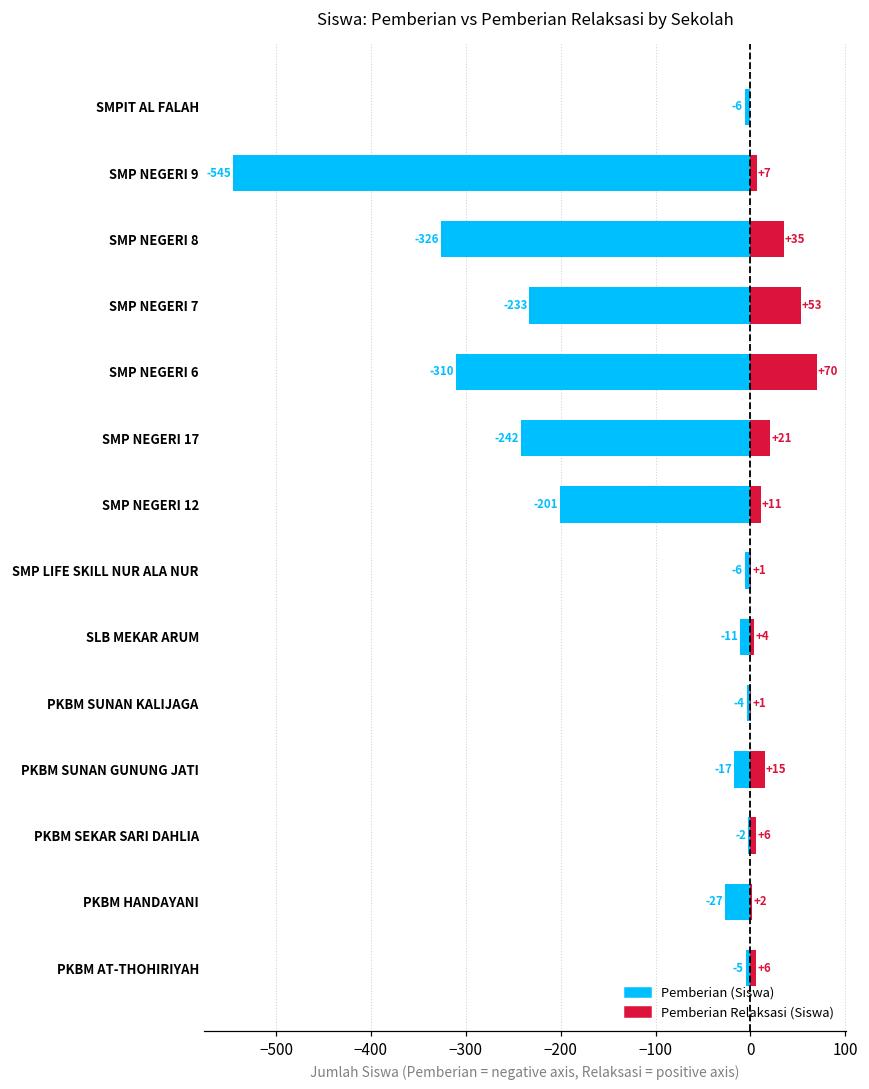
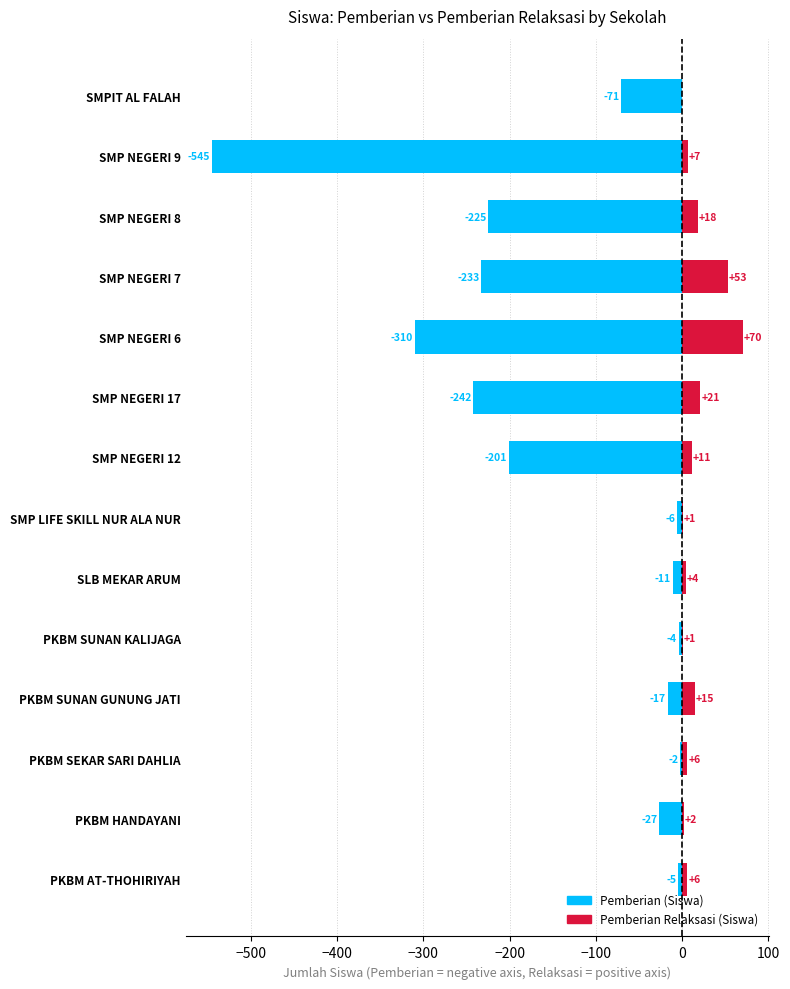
  {
    "Pemberian (Siswa)": {
-     "SMPIT AL FALAH": "-6",
+     "SMPIT AL FALAH": "-71",
      "SMP NEGERI 9": "-545",
-     "SMP NEGERI 8": "-326",
+     "SMP NEGERI 8": "-225",
      "SMP NEGERI 7": "-233",
      "SMP NEGERI 6": "-310",
      "SMP NEGERI 17": "-242",
      "SMP NEGERI 12": "-201",
      "SMP LIFE SKILL NUR ALA NUR": "-6",
      "SLB MEKAR ARUM": "-11",
      "PKBM SUNAN KALIJAGA": "-4",
      "PKBM SUNAN GUNUNG JATI": "-17",
      "PKBM SEKAR SARI DAHLIA": "-2",
      "PKBM HANDAYANI": "-27",
      "PKBM AT-THOHIRIYAH": "-5"
    },
    "Pemberian Relaksasi (Siswa)": {
      "SMP NEGERI 9": "+7",
-     "SMP NEGERI 8": "+35",
+     "SMP NEGERI 8": "+18",
      "SMP NEGERI 7": "+53",
      "SMP NEGERI 6": "+70",
      "SMP NEGERI 17": "+21",
      "SMP NEGERI 12": "+11",
      "SMP LIFE SKILL NUR ALA NUR": "+1",
      "SLB MEKAR ARUM": "+4",
      "PKBM SUNAN KALIJAGA": "+1",
      "PKBM SUNAN GUNUNG JATI": "+15",
      "PKBM SEKAR SARI DAHLIA": "+6",
      "PKBM HANDAYANI": "+2",
      "PKBM AT-THOHIRIYAH": "+6"
    }
  }
